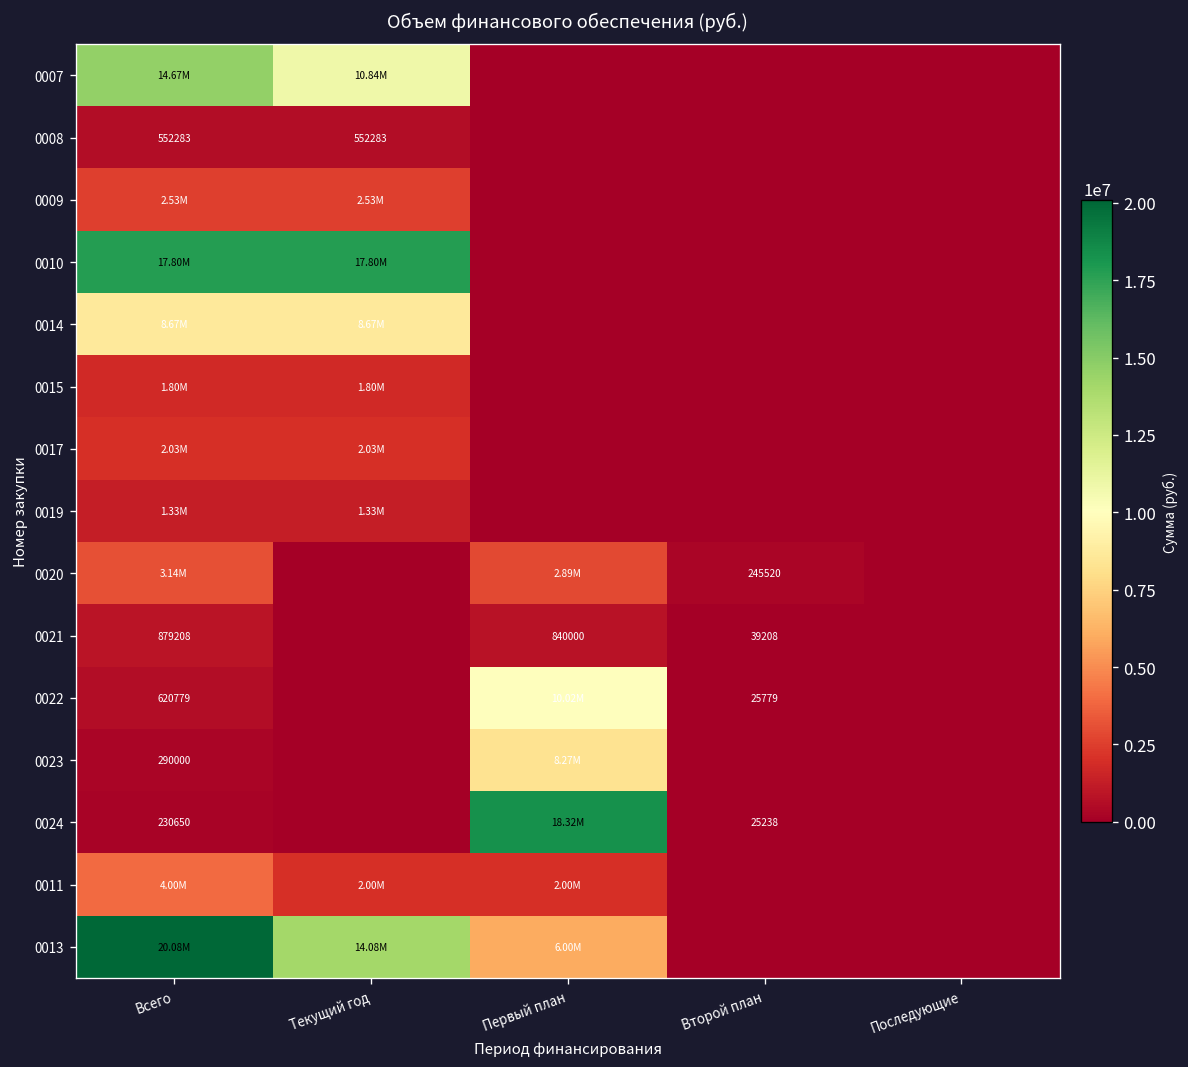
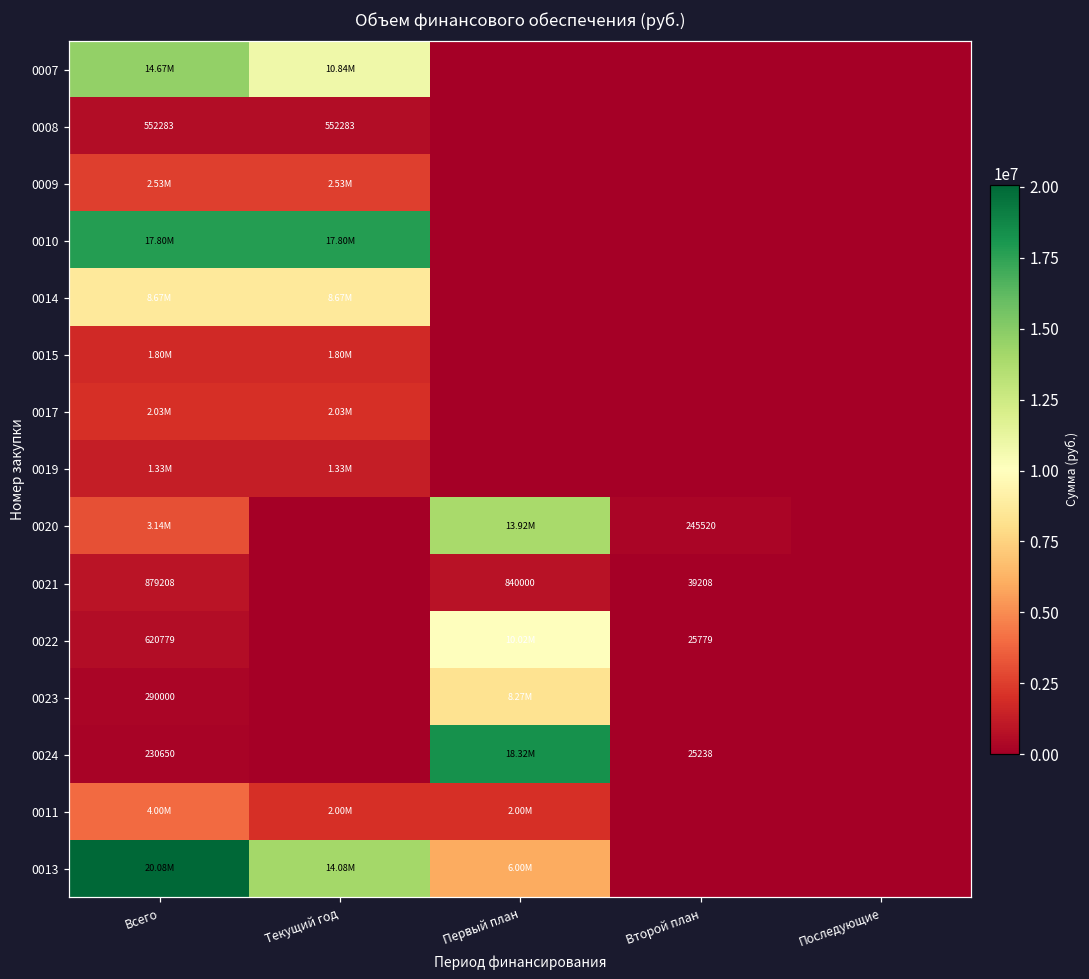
  {
    "0007": {
      "Всего": "14.67M",
      "Текущий год": "10.84M"
    },
    "0008": {
      "Всего": "552283",
      "Текущий год": "552283"
    },
    "0009": {
      "Всего": "2.53M",
      "Текущий год": "2.53M"
    },
    "0010": {
      "Всего": "17.80M",
      "Текущий год": "17.80M"
    },
    "0014": {
      "Всего": "8.67M",
      "Текущий год": "8.67M"
    },
    "0015": {
      "Всего": "1.80M",
      "Текущий год": "1.80M"
    },
    "0017": {
      "Всего": "2.03M",
      "Текущий год": "2.03M"
    },
    "0019": {
      "Всего": "1.33M",
      "Текущий год": "1.33M"
    },
    "0020": {
      "Всего": "3.14M",
-     "Первый план": "2.89M",
+     "Первый план": "13.92M",
      "Второй план": "245520"
    },
    "0021": {
      "Всего": "879208",
      "Первый план": "840000",
      "Второй план": "39208"
    },
    "0022": {
      "Всего": "620779",
      "Первый план": "10.02M",
      "Второй план": "25779"
    },
    "0023": {
      "Всего": "290000",
      "Первый план": "8.27M"
    },
    "0024": {
      "Всего": "230650",
      "Первый план": "18.32M",
      "Второй план": "25238"
    },
    "0011": {
      "Всего": "4.00M",
      "Текущий год": "2.00M",
      "Первый план": "2.00M"
    },
    "0013": {
      "Всего": "20.08M",
      "Текущий год": "14.08M",
      "Первый план": "6.00M"
    }
  }
